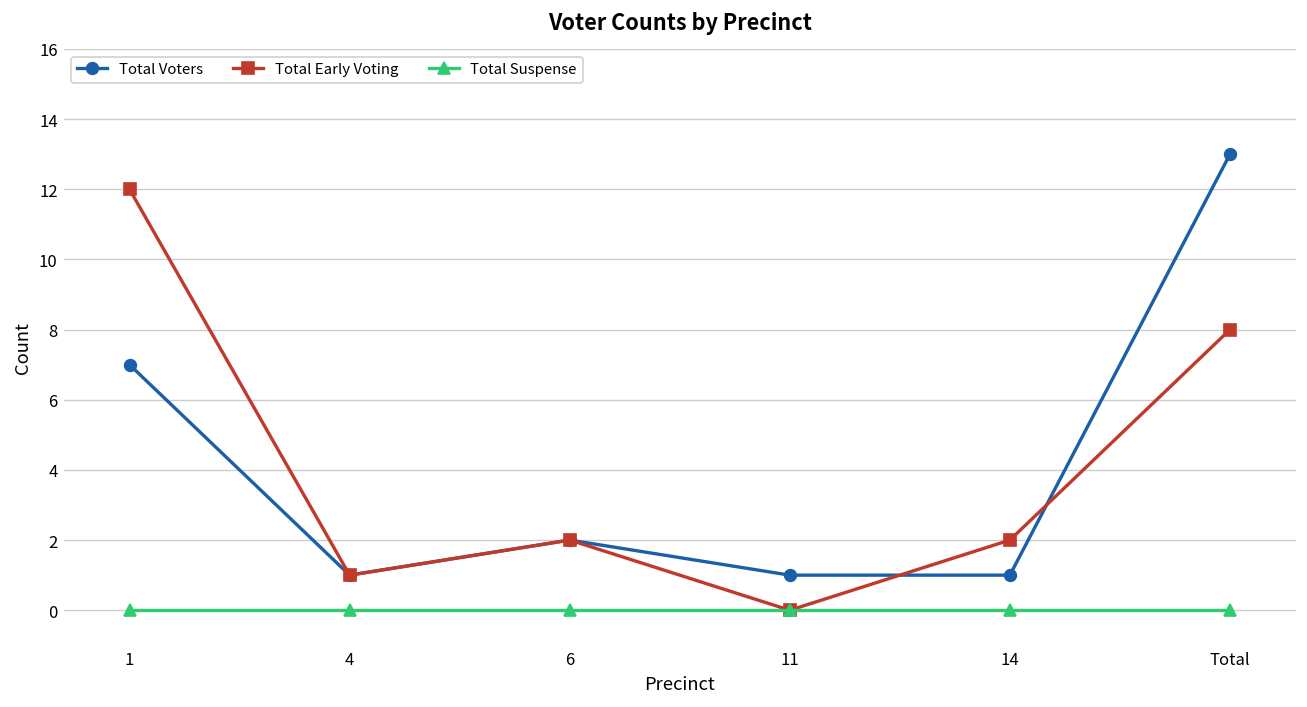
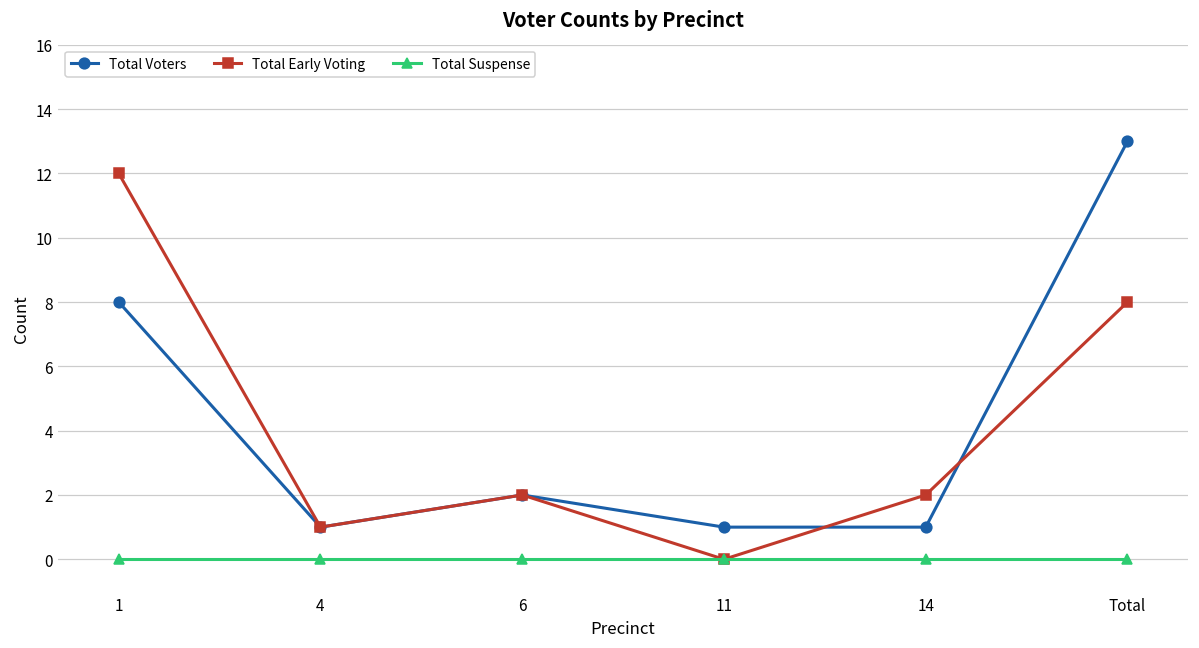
  {
    "Total Voters": {
-     "1": 7,
+     "1": 8,
      "11": 1,
      "14": 1,
      "Total": 13
    },
    "Total Early Voting": {
      "1": 12,
      "14": 2,
      "Total": 8
    },
    "Total Suspense": {
      "1": 0,
      "4": 0,
      "6": 0,
      "14": 0,
      "Total": 0
    }
  }
